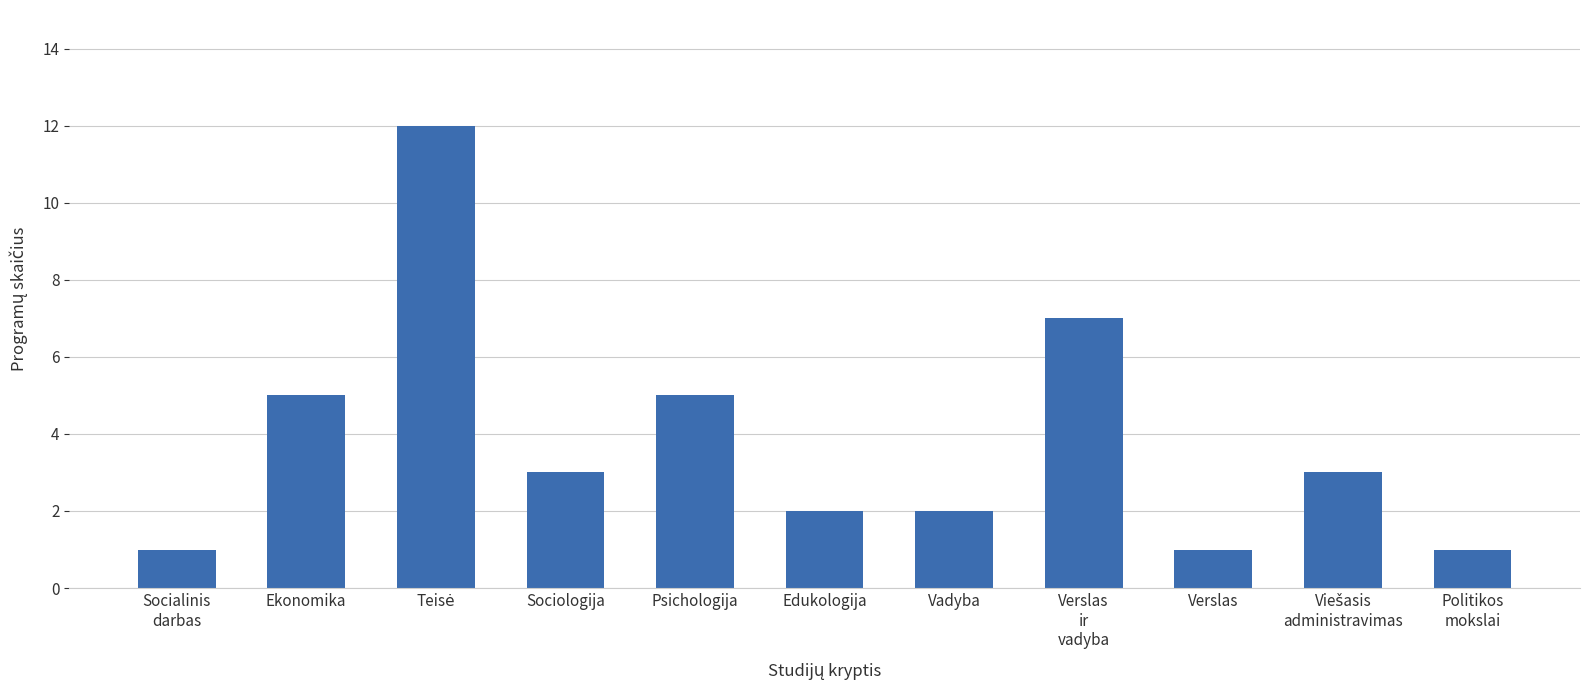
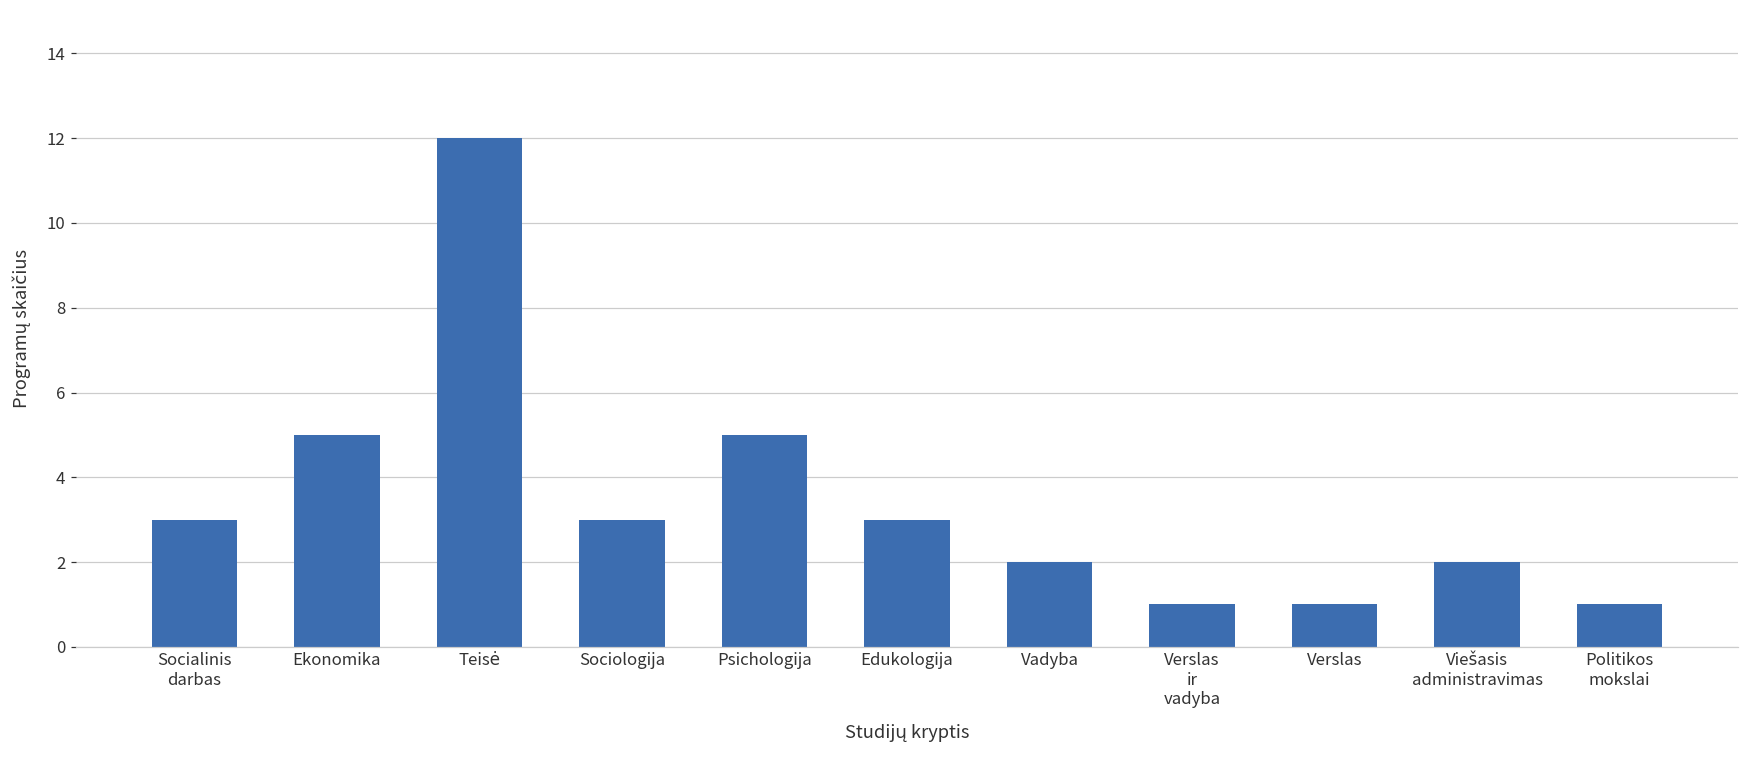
  {
-   "Socialinis darbas": 1,
+   "Socialinis darbas": 3,
    "Ekonomika": 5,
    "Teisė": 12,
    "Sociologija": 3,
    "Psichologija": 5,
-   "Edukologija": 2,
+   "Edukologija": 3,
    "Vadyba": 2,
-   "Verslas ir vadyba": 7,
+   "Verslas ir vadyba": 1,
    "Verslas": 1,
-   "Viešasis administravimas": 3,
+   "Viešasis administravimas": 2,
    "Politikos mokslai": 1
  }
